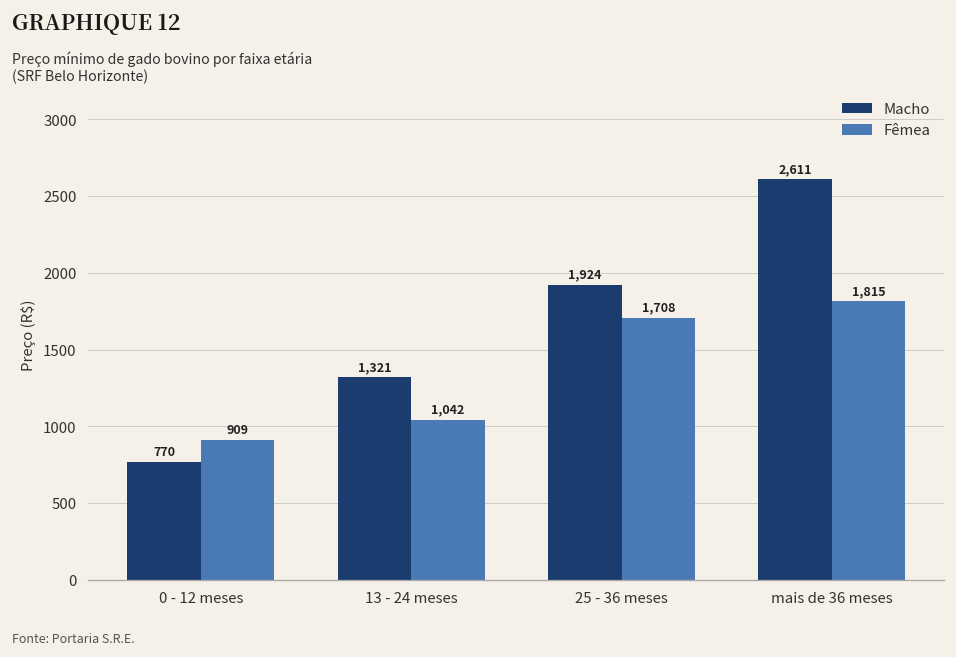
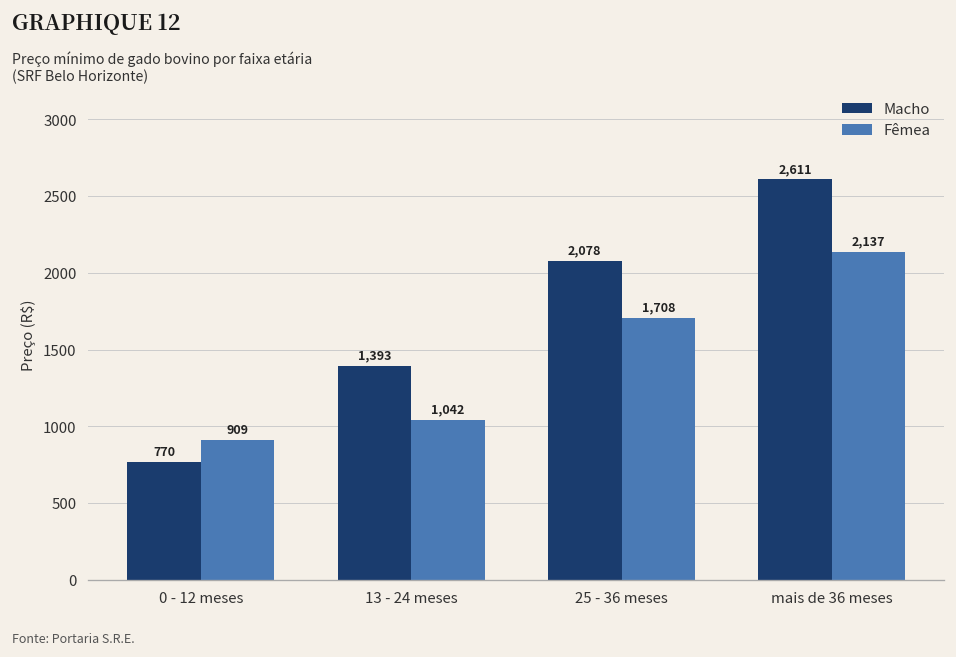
  {
    "Macho": {
      "0 - 12 meses": "770",
-     "13 - 24 meses": "1,321",
-     "25 - 36 meses": "1,924",
+     "13 - 24 meses": "1,393",
+     "25 - 36 meses": "2,078",
      "mais de 36 meses": "2,611"
    },
    "Fêmea": {
      "0 - 12 meses": "909",
      "13 - 24 meses": "1,042",
      "25 - 36 meses": "1,708",
-     "mais de 36 meses": "1,815"
+     "mais de 36 meses": "2,137"
    }
  }
